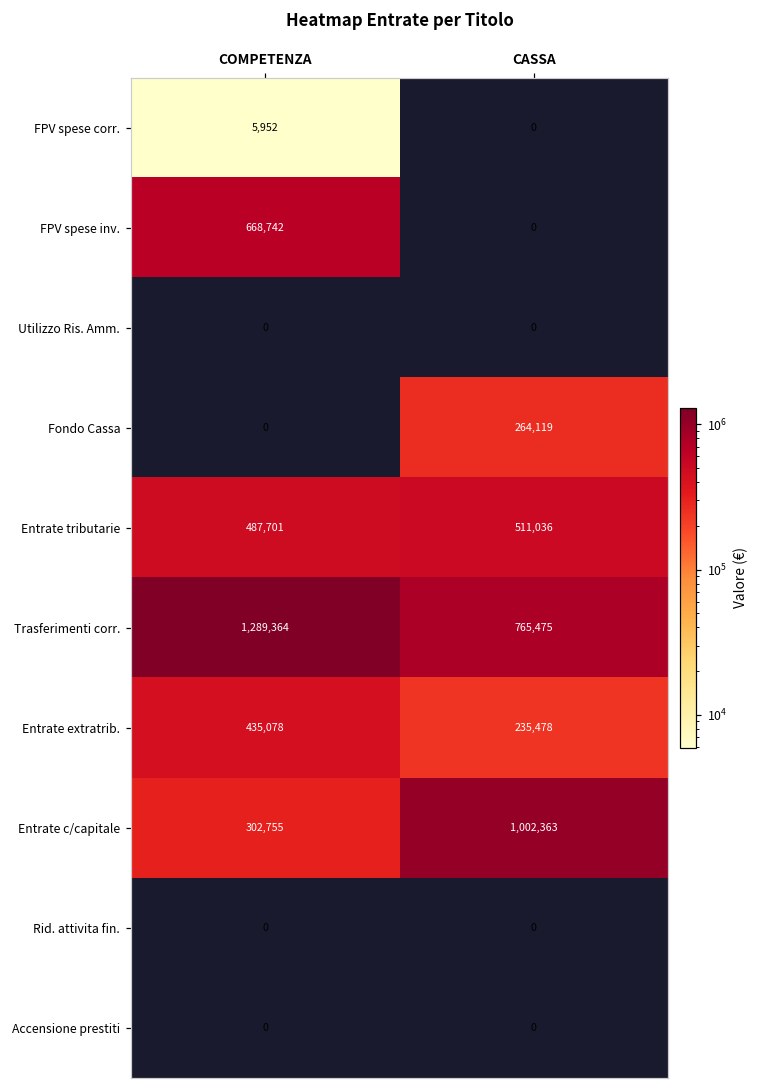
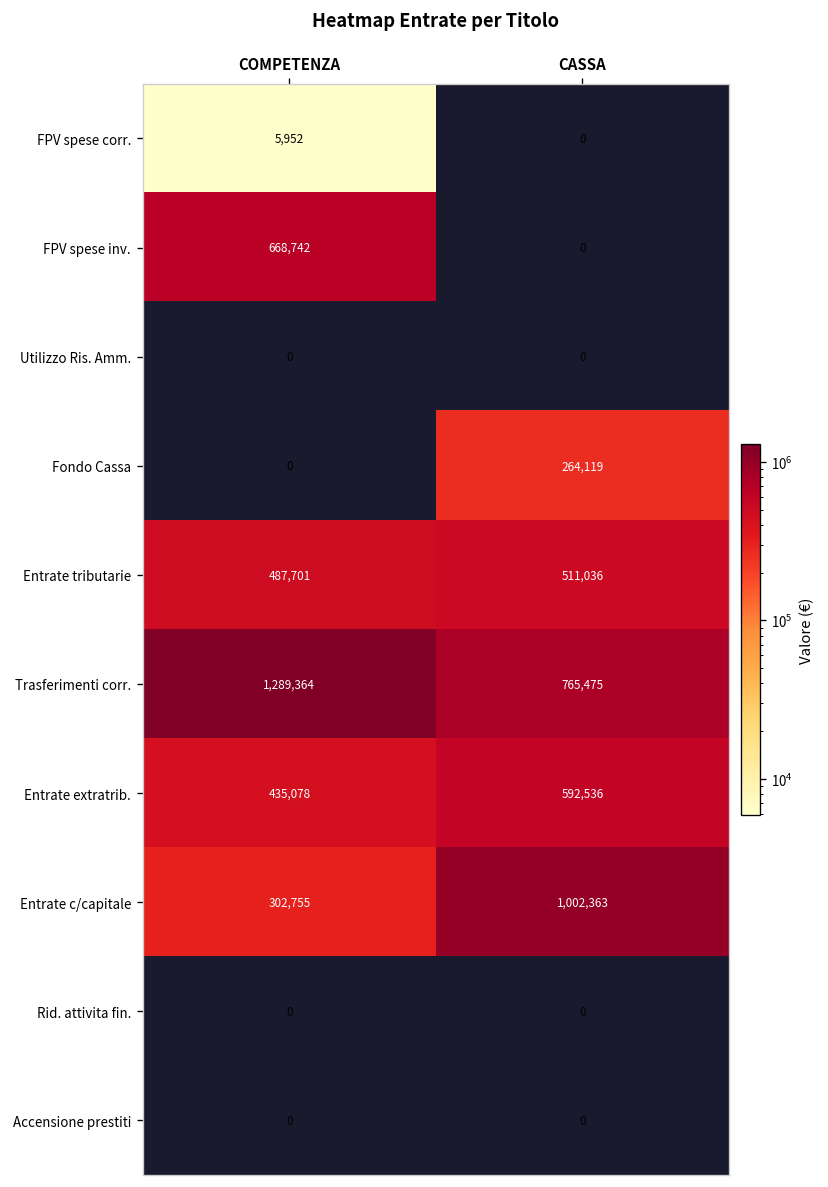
  {
    "FPV spese corr.": {
      "COMPETENZA": "5,952"
    },
    "FPV spese inv.": {
      "COMPETENZA": "668,742"
    },
    "Fondo Cassa": {
      "CASSA": "264,119"
    },
    "Entrate tributarie": {
      "COMPETENZA": "487,701",
      "CASSA": "511,036"
    },
    "Trasferimenti corr.": {
      "COMPETENZA": "1,289,364",
      "CASSA": "765,475"
    },
    "Entrate extratrib.": {
      "COMPETENZA": "435,078",
-     "CASSA": "235,478"
+     "CASSA": "592,536"
    },
    "Entrate c/capitale": {
      "COMPETENZA": "302,755",
      "CASSA": "1,002,363"
    }
  }
